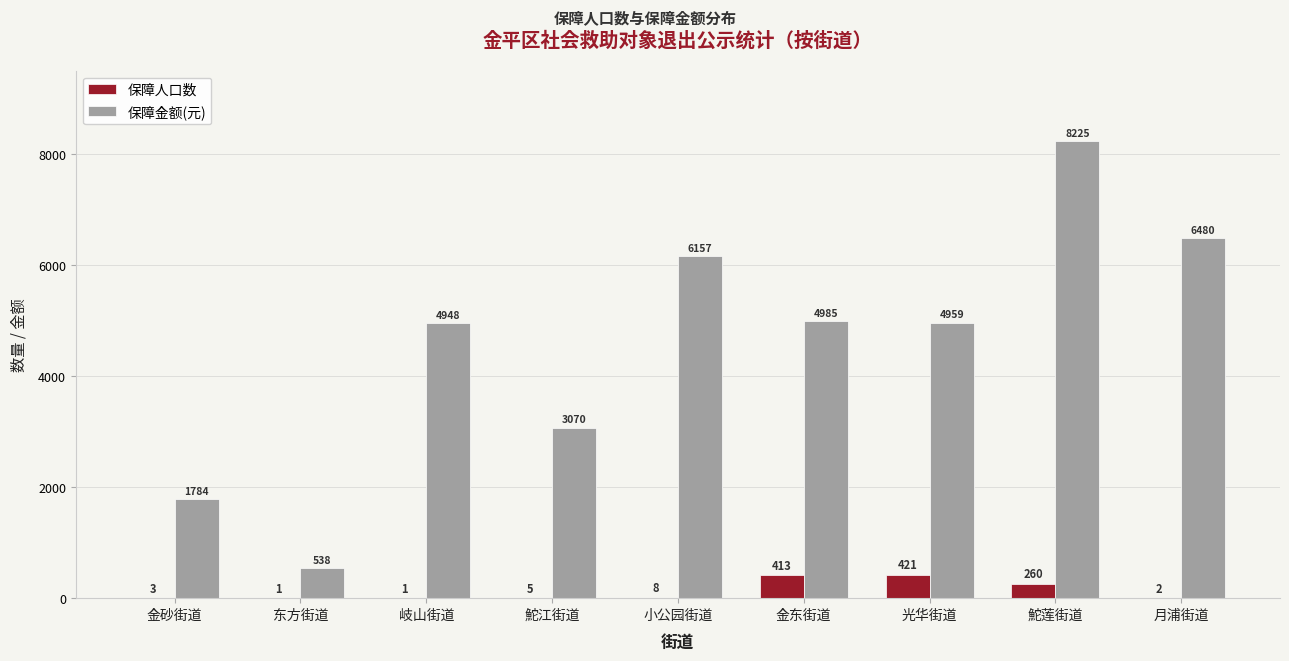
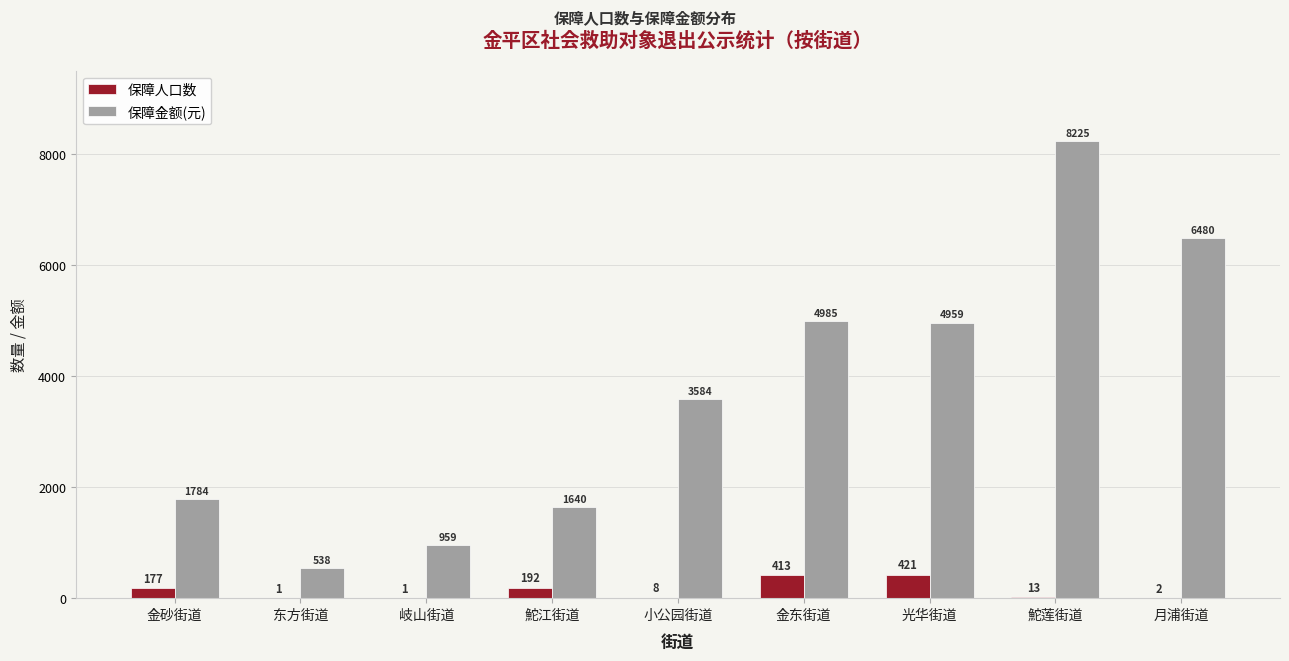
  {
    "保障人口数": {
-     "金砂街道": 3,
+     "金砂街道": 177,
      "东方街道": 1,
      "岐山街道": 1,
-     "鮀江街道": 5,
+     "鮀江街道": 192,
      "小公园街道": 8,
      "金东街道": 413,
      "光华街道": 421,
-     "鮀莲街道": 260,
+     "鮀莲街道": 13,
      "月浦街道": 2
    },
    "保障金额(元)": {
      "金砂街道": 1784,
      "东方街道": 538,
-     "岐山街道": 4948,
-     "鮀江街道": 3070,
-     "小公园街道": 6157,
+     "岐山街道": 959,
+     "鮀江街道": 1640,
+     "小公园街道": 3584,
      "金东街道": 4985,
      "光华街道": 4959,
      "鮀莲街道": 8225,
      "月浦街道": 6480
    }
  }
